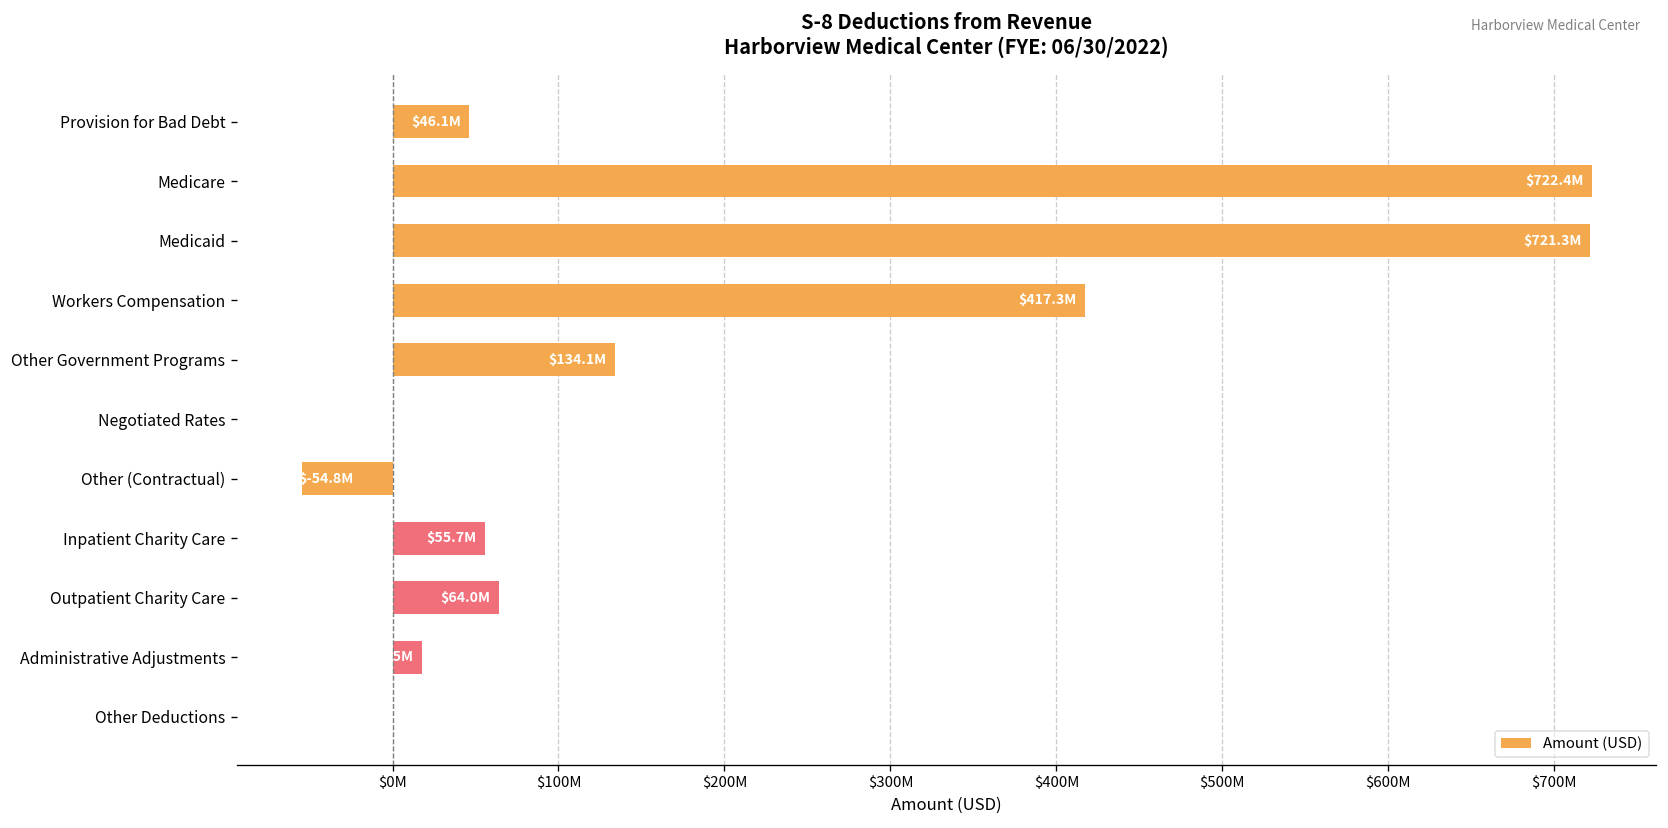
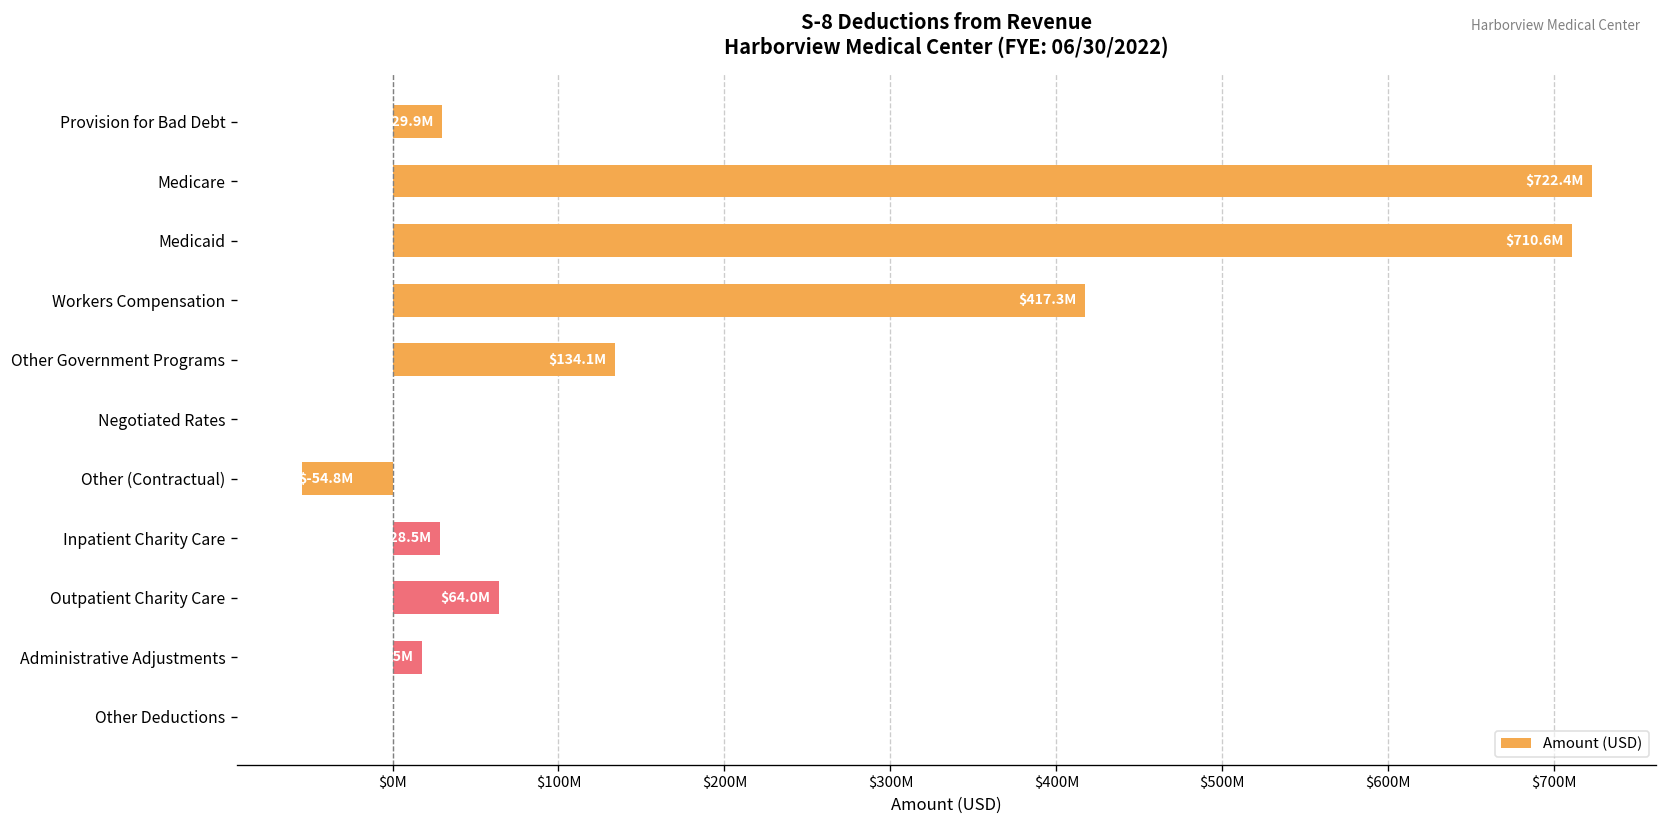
  {
-   "Provision for Bad Debt": "$46.1M",
+   "Provision for Bad Debt": "$29.9M",
    "Medicare": "$722.4M",
-   "Medicaid": "$721.3M",
+   "Medicaid": "$710.6M",
    "Workers Compensation": "$417.3M",
    "Other Government Programs": "$134.1M",
    "Other (Contractual)": "$-54.8M",
-   "Inpatient Charity Care": "$55.7M",
+   "Inpatient Charity Care": "$28.5M",
    "Outpatient Charity Care": "$64.0M"
  }
